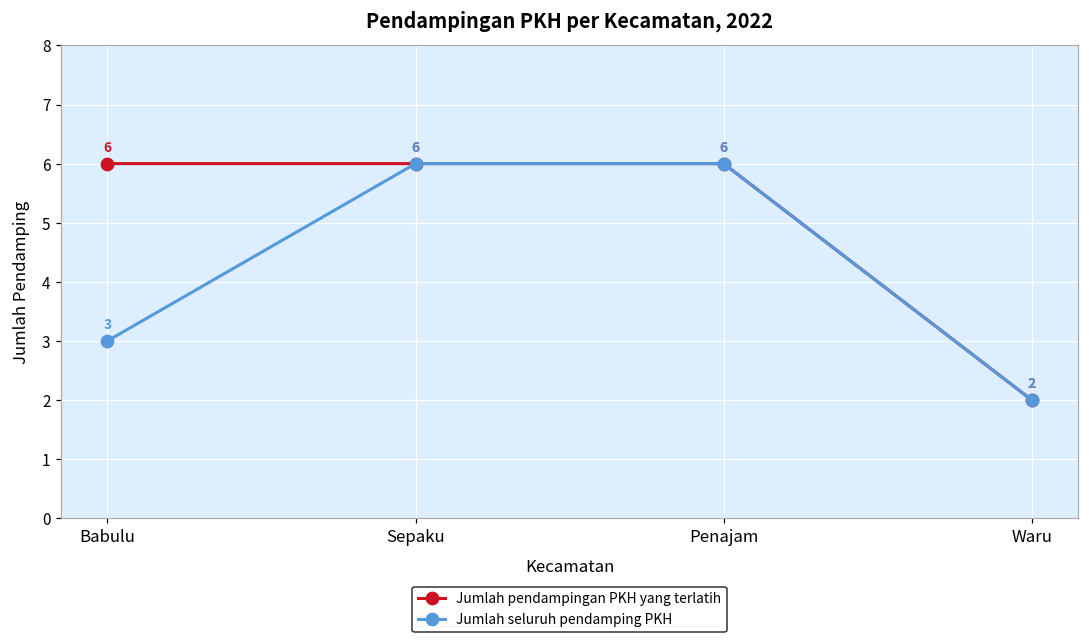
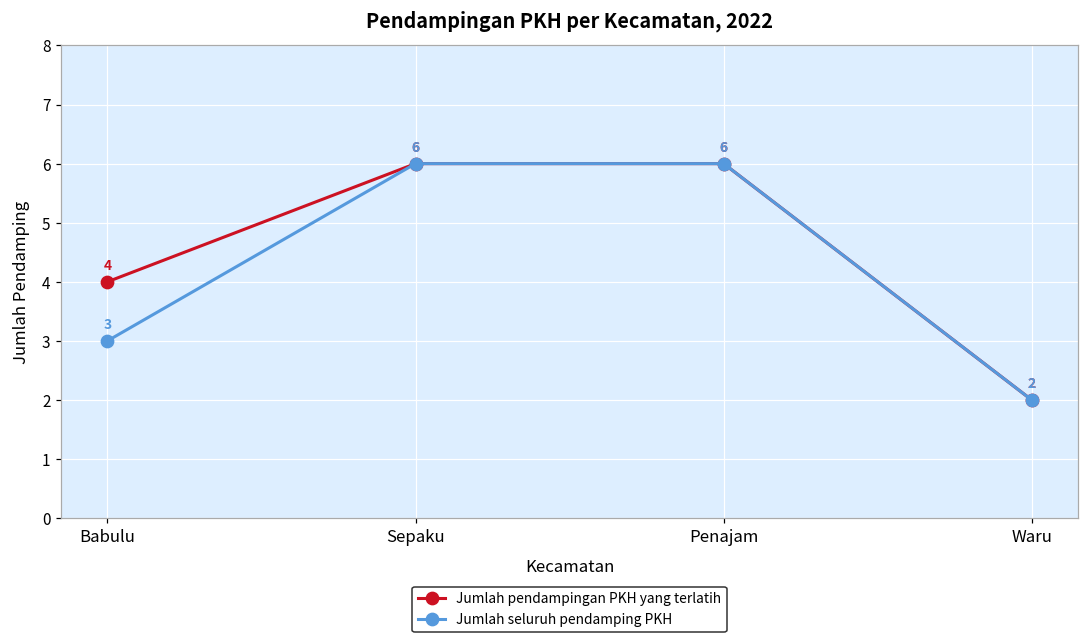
  {
    "Jumlah pendampingan PKH yang terlatih": {
-     "Babulu": 6
+     "Babulu": 4
    },
    "Jumlah seluruh pendamping PKH": {
      "Babulu": 3
    }
  }
